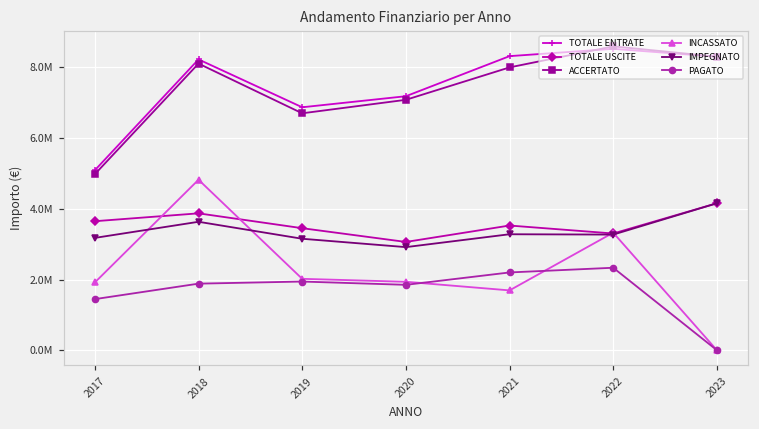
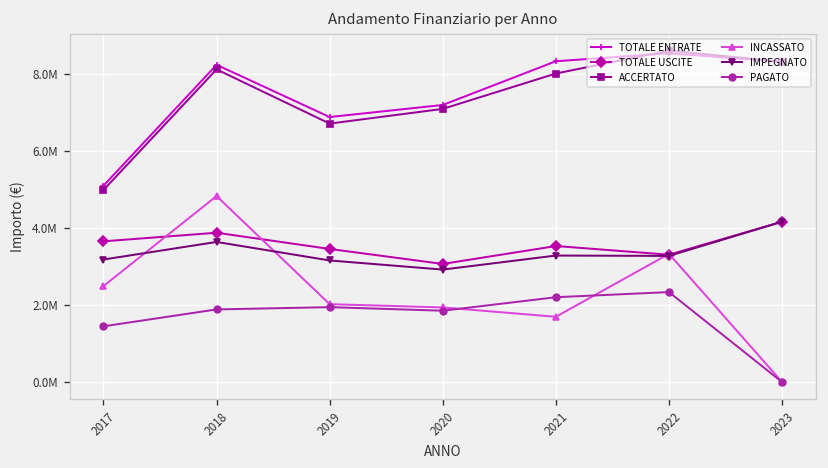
  {
    "INCASSATO": {
-     "2017": 1900000,
+     "2017": 2500000,
      "2018": 4800000,
      "2020": 1900000,
      "2021": 1700000
    }
  }
